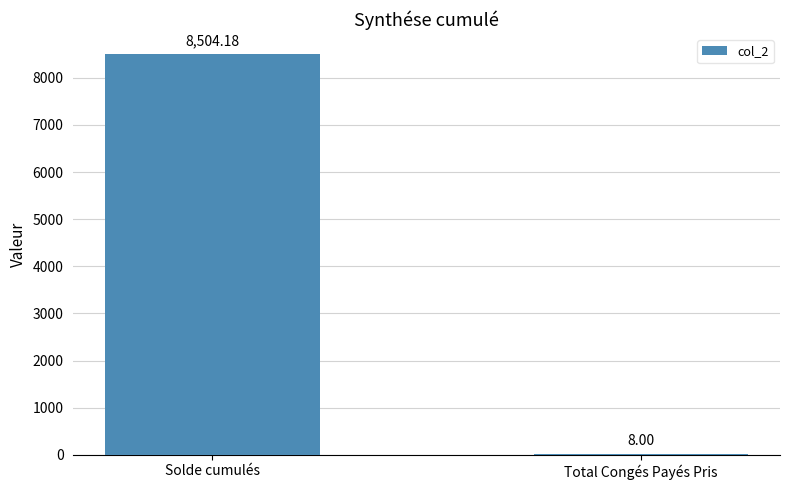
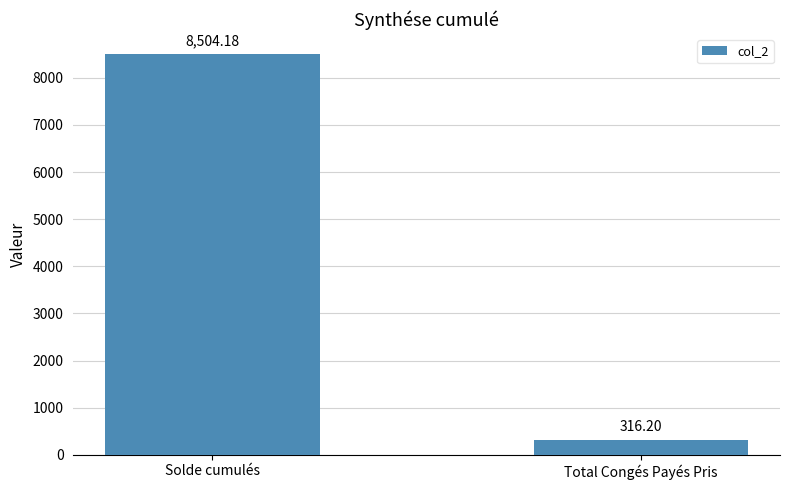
  {
    "Solde cumulés": "8,504.18",
-   "Total Congés Payés Pris": "8.00"
+   "Total Congés Payés Pris": "316.20"
  }
